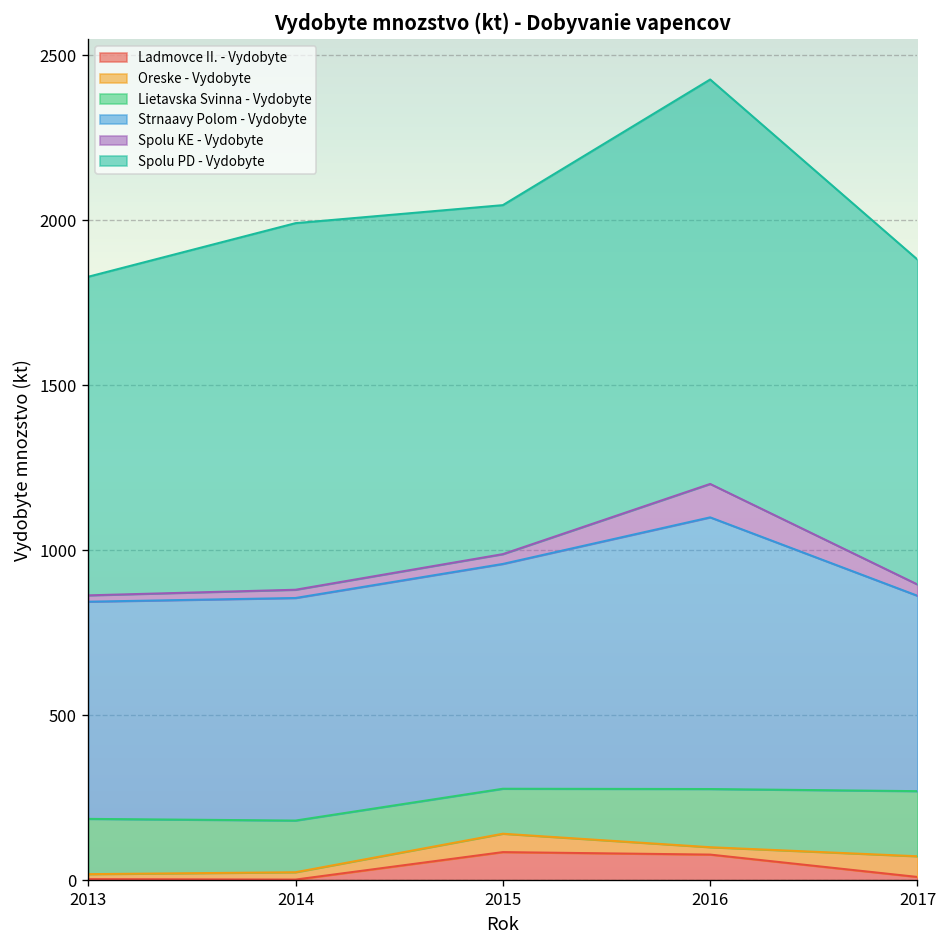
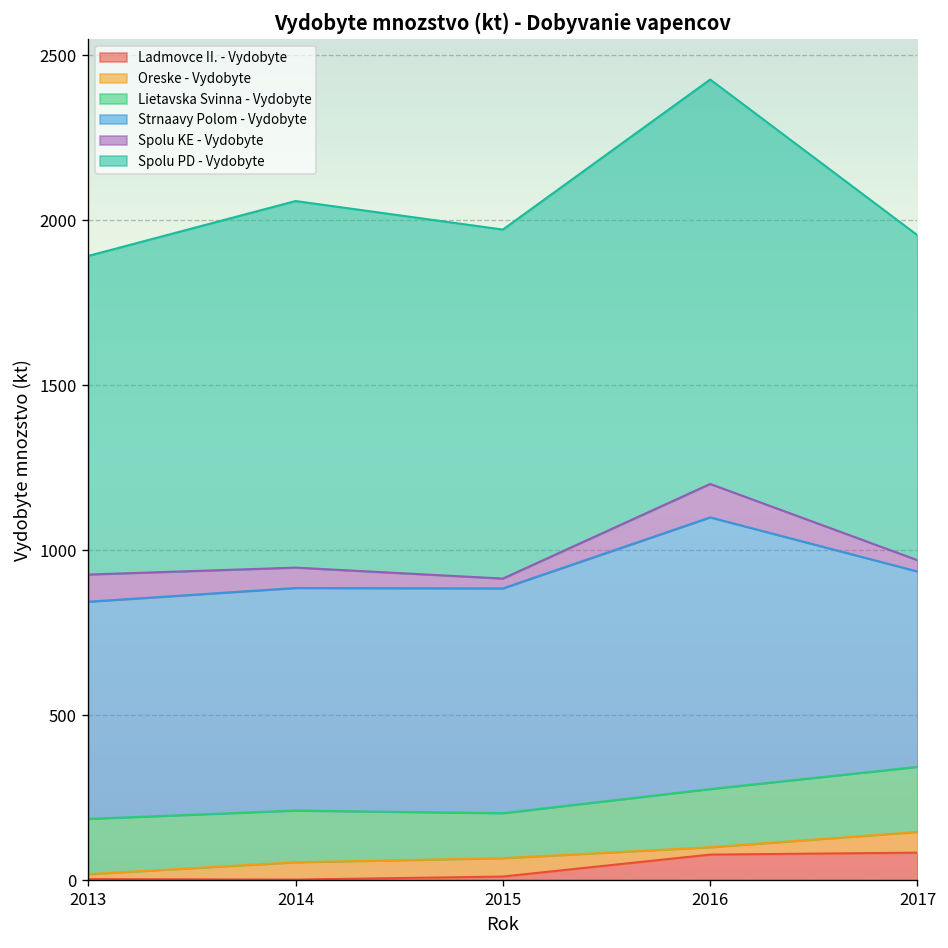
  {
    "Ladmovce II. - Vydobyte": {
      "2013": 0,
      "2014": 0,
-     "2015": 90,
+     "2015": 10,
      "2016": 80,
-     "2017": 10
+     "2017": 80
    },
    "Oreske - Vydobyte": {
      "2013": 20,
-     "2014": 20,
+     "2014": 50,
      "2015": 60,
      "2016": 20,
      "2017": 60
    },
    "Strnaavy Polom - Vydobyte": {
      "2013": 660,
      "2014": 670,
      "2015": 680,
      "2016": 820,
      "2017": 590
    },
    "Spolu KE - Vydobyte": {
-     "2013": 20,
-     "2014": 30,
+     "2013": 80,
+     "2014": 60,
      "2015": 30,
      "2016": 100,
      "2017": 30
    }
  }
